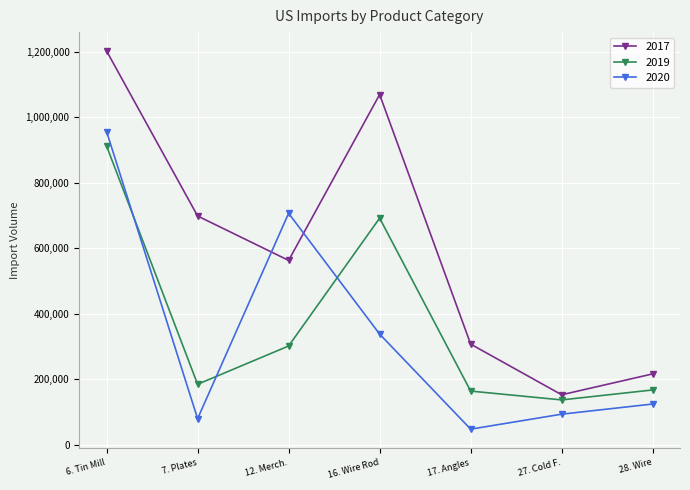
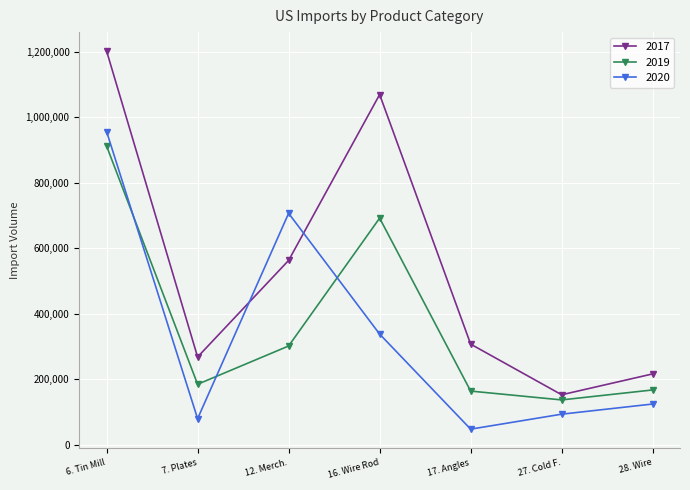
  {
    "2017": {
      "6. Tin Mill": "1,200,000",
-     "7. Plates": "700,000",
+     "7. Plates": "270,000",
      "12. Merch.": "560,000",
      "16. Wire Rod": "1,070,000",
      "17. Angles": "310,000",
      "27. Cold F.": "150,000",
      "28. Wire": "220,000"
    },
    "2019": {
      "6. Tin Mill": "910,000",
      "7. Plates": "180,000",
      "12. Merch.": "300,000",
      "16. Wire Rod": "690,000",
      "17. Angles": "160,000",
      "27. Cold F.": "140,000",
      "28. Wire": "170,000"
    },
    "2020": {
      "6. Tin Mill": "960,000",
      "7. Plates": "80,000",
      "12. Merch.": "710,000",
      "16. Wire Rod": "340,000",
      "17. Angles": "50,000",
      "27. Cold F.": "90,000",
      "28. Wire": "120,000"
    }
  }
